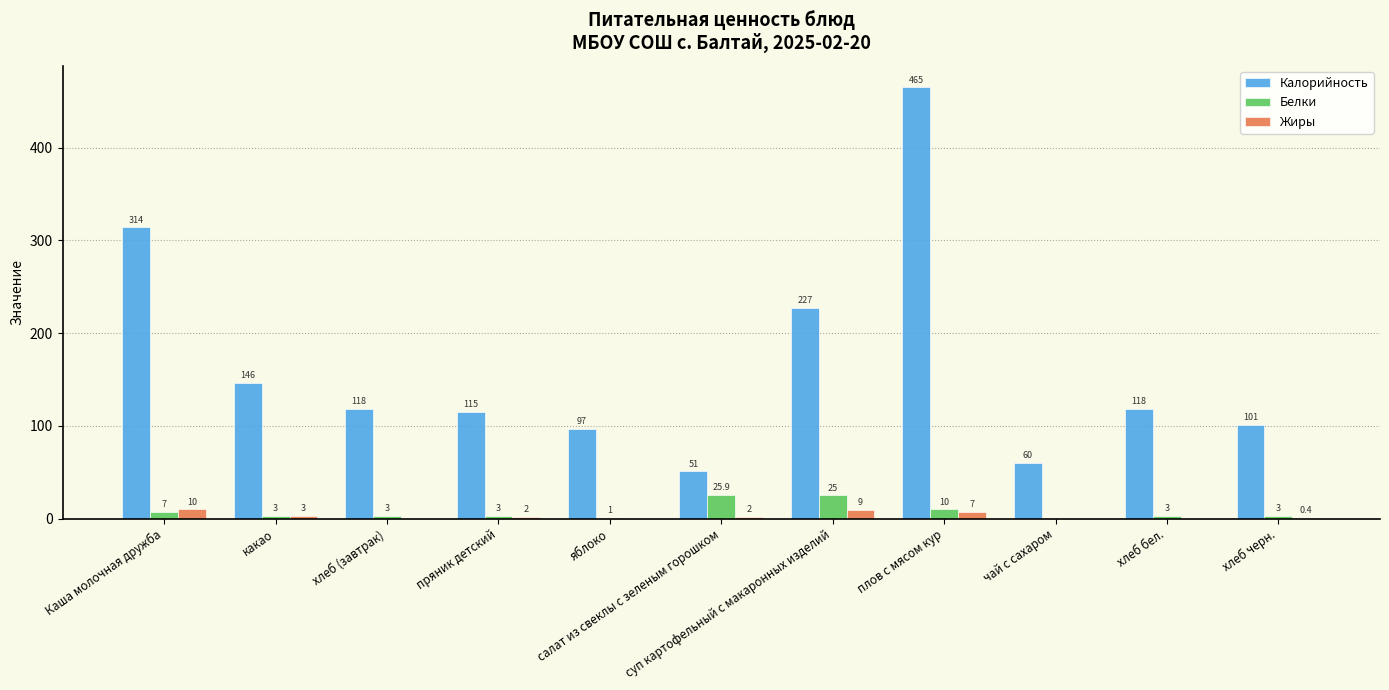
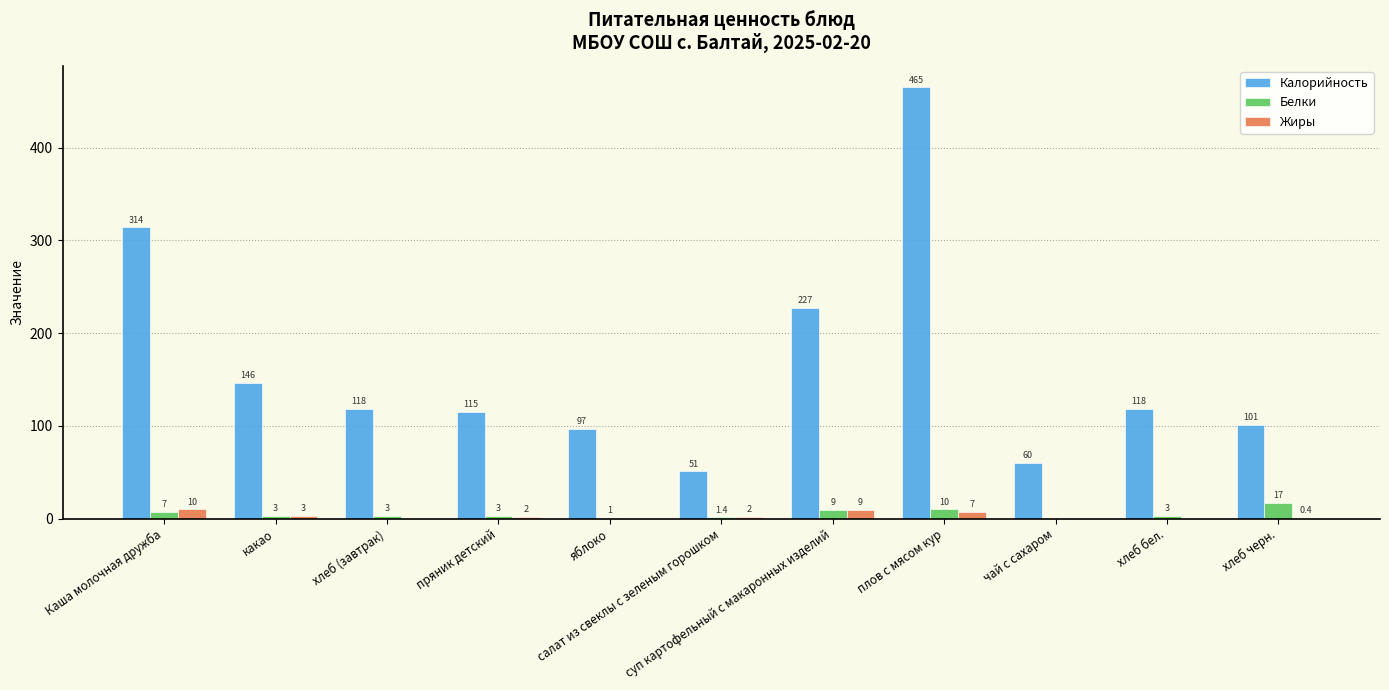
  {
    "Калорийность": {
      "Каша молочная дружба": 314,
      "какао": 146,
      "хлеб (завтрак)": 118,
      "пряник детский": 115,
      "яблоко": 97,
      "салат из свеклы с зеленым горошком": 51,
      "суп картофельный с макаронных изделий": 227,
      "плов с мясом кур": 465,
      "чай с сахаром": 60,
      "хлеб бел.": 118,
      "хлеб черн.": 101
    },
    "Белки": {
      "Каша молочная дружба": 7,
      "какао": 3,
      "хлеб (завтрак)": 3,
      "пряник детский": 3,
      "яблоко": 1,
-     "салат из свеклы с зеленым горошком": 25.9,
-     "суп картофельный с макаронных изделий": 25,
+     "салат из свеклы с зеленым горошком": 1.4,
+     "суп картофельный с макаронных изделий": 9,
      "плов с мясом кур": 10,
      "хлеб бел.": 3,
-     "хлеб черн.": 3
+     "хлеб черн.": 17
    },
    "Жиры": {
      "Каша молочная дружба": 10,
      "какао": 3,
      "пряник детский": 2,
      "салат из свеклы с зеленым горошком": 2,
      "суп картофельный с макаронных изделий": 9,
      "плов с мясом кур": 7,
      "хлеб черн.": 0.4
    }
  }
